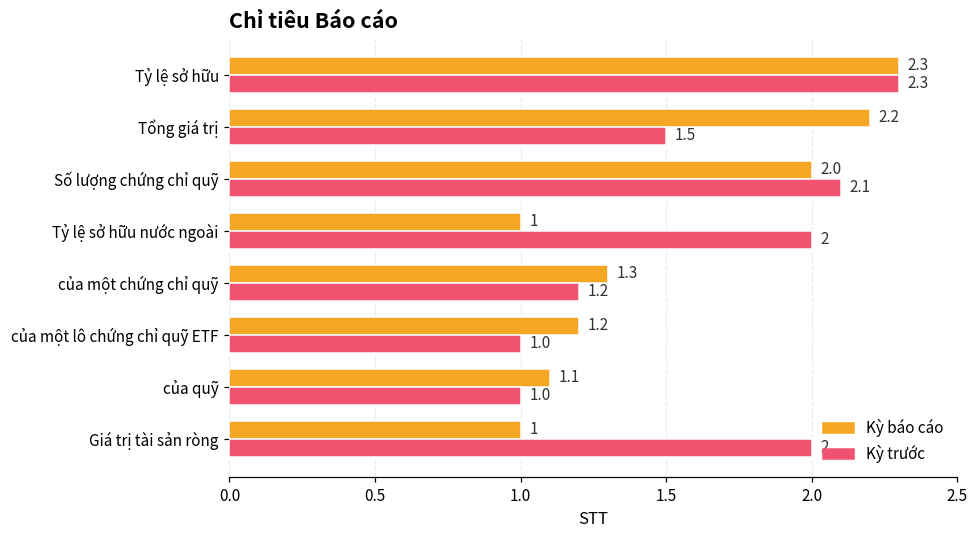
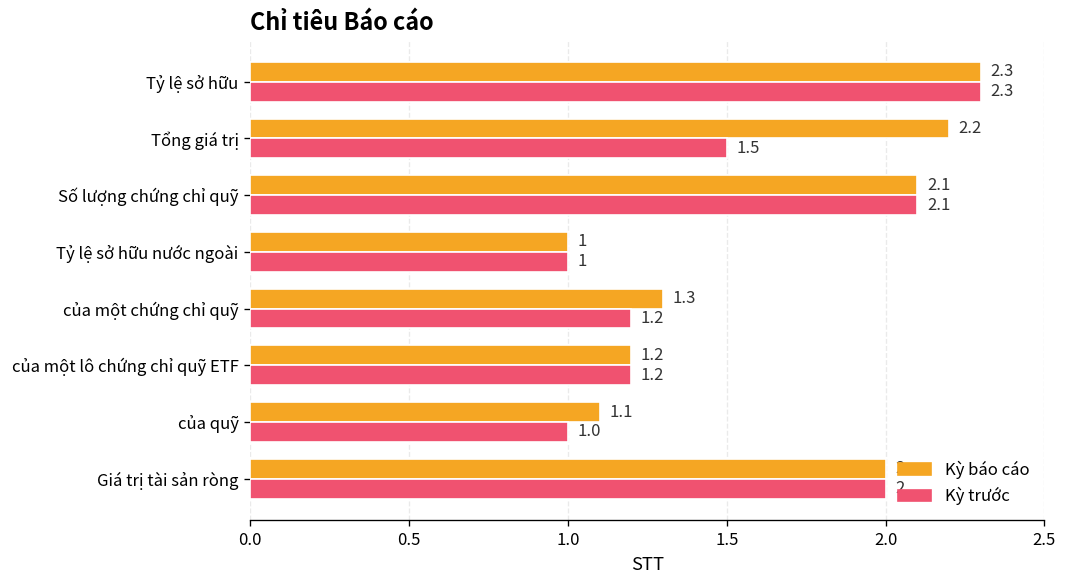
  {
    "Kỳ báo cáo": {
      "Tỷ lệ sở hữu": 2.3,
      "Tổng giá trị": 2.2,
-     "Số lượng chứng chỉ quỹ": 2.0,
+     "Số lượng chứng chỉ quỹ": 2.1,
      "Tỷ lệ sở hữu nước ngoài": 1,
      "của một chứng chỉ quỹ": 1.3,
      "của một lô chứng chỉ quỹ ETF": 1.2,
      "của quỹ": 1.1,
-     "Giá trị tài sản ròng": 1
+     "Giá trị tài sản ròng": 2
    },
    "Kỳ trước": {
      "Tỷ lệ sở hữu": 2.3,
      "Tổng giá trị": 1.5,
      "Số lượng chứng chỉ quỹ": 2.1,
-     "Tỷ lệ sở hữu nước ngoài": 2,
+     "Tỷ lệ sở hữu nước ngoài": 1,
      "của một chứng chỉ quỹ": 1.2,
-     "của một lô chứng chỉ quỹ ETF": 1.0,
+     "của một lô chứng chỉ quỹ ETF": 1.2,
      "của quỹ": 1.0,
      "Giá trị tài sản ròng": 2
    }
  }
